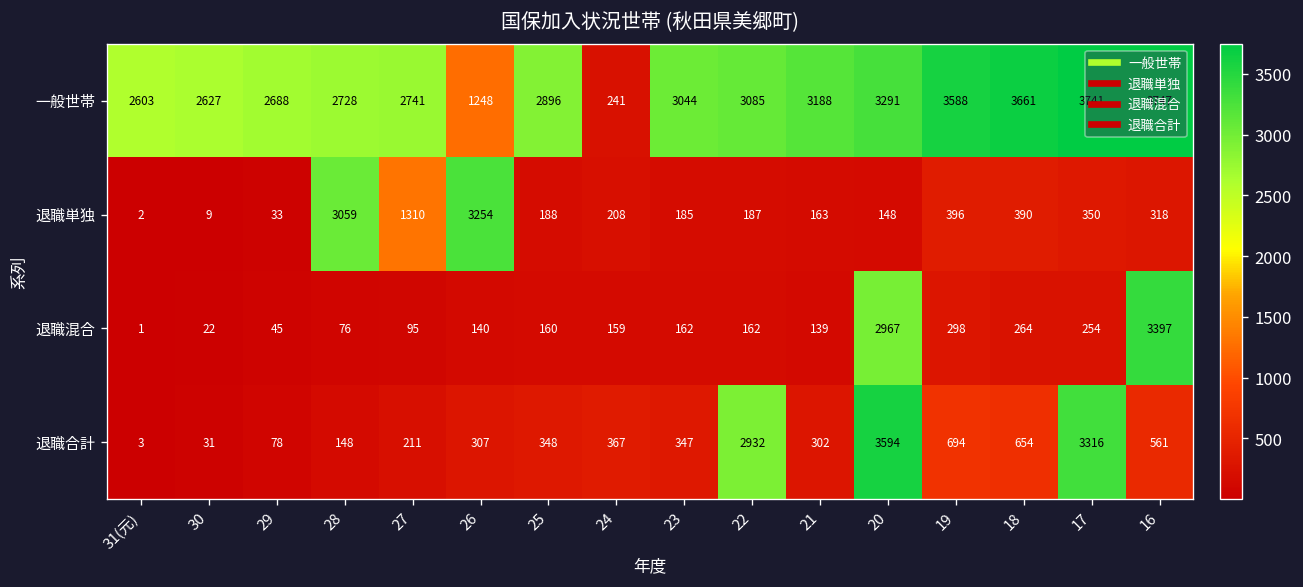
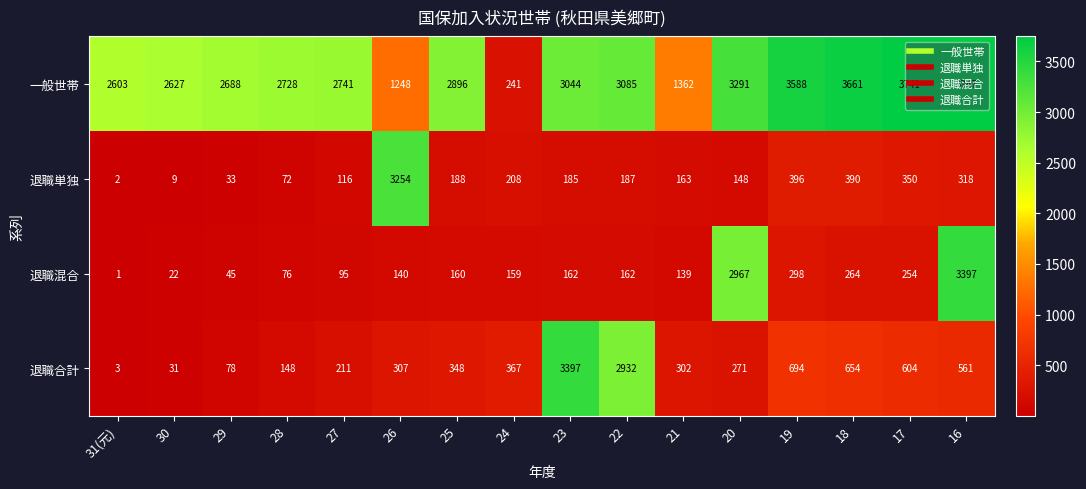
  {
    "一般世帯": {
      "31(元)": 2603,
      "30": 2627,
      "29": 2688,
      "28": 2728,
      "27": 2741,
      "26": 1248,
      "25": 2896,
      "24": 241,
      "23": 3044,
      "22": 3085,
-     "21": 3188,
+     "21": 1362,
      "20": 3291,
      "19": 3588,
      "18": 3661
    },
    "退職単独": {
      "31(元)": 2,
      "30": 9,
      "29": 33,
-     "28": 3059,
-     "27": 1310,
+     "28": 72,
+     "27": 116,
      "26": 3254,
      "25": 188,
      "24": 208,
      "23": 185,
      "22": 187,
      "21": 163,
      "20": 148,
      "19": 396,
      "18": 390,
      "17": 350,
      "16": 318
    },
    "退職混合": {
      "31(元)": 1,
      "30": 22,
      "29": 45,
      "28": 76,
      "27": 95,
      "26": 140,
      "25": 160,
      "24": 159,
      "23": 162,
      "22": 162,
      "21": 139,
      "20": 2967,
      "19": 298,
      "18": 264,
      "17": 254,
      "16": 3397
    },
    "退職合計": {
      "31(元)": 3,
      "30": 31,
      "29": 78,
      "28": 148,
      "27": 211,
      "26": 307,
      "25": 348,
      "24": 367,
-     "23": 347,
+     "23": 3397,
      "22": 2932,
      "21": 302,
-     "20": 3594,
+     "20": 271,
      "19": 694,
      "18": 654,
-     "17": 3316,
+     "17": 604,
      "16": 561
    }
  }
